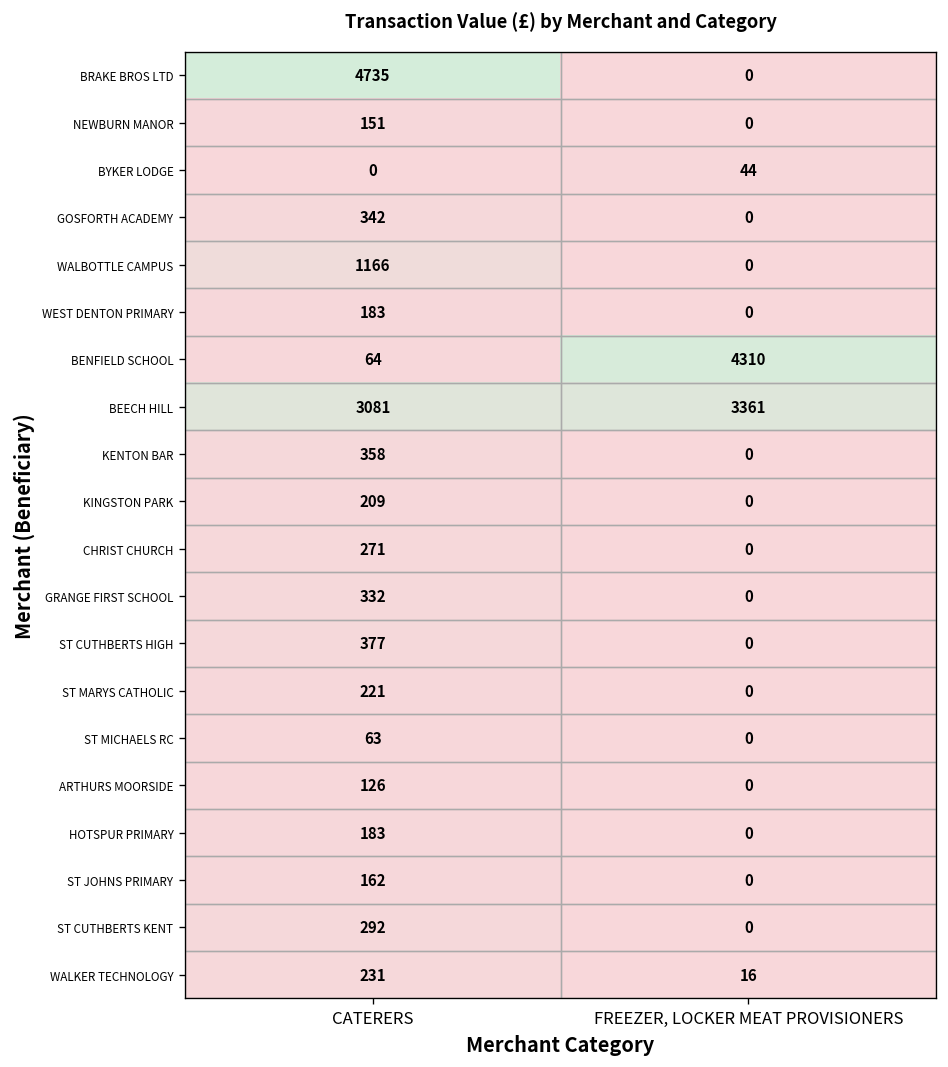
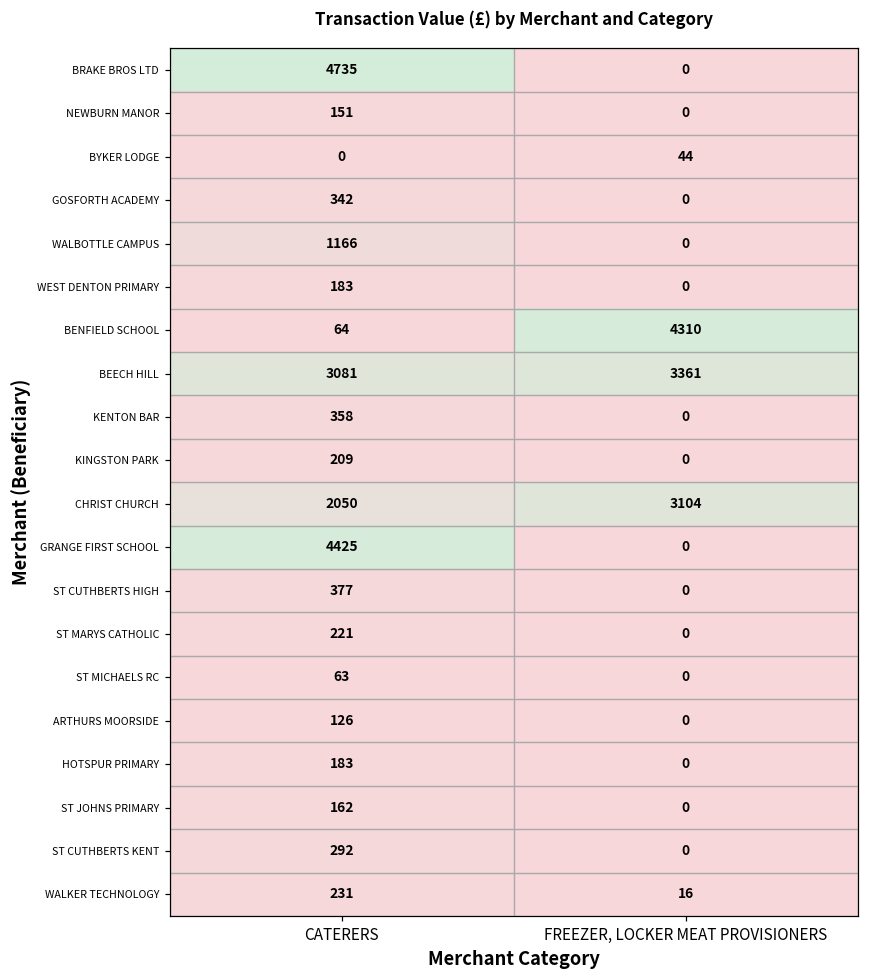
  {
    "BRAKE BROS LTD": {
      "CATERERS": 4735,
      "FREEZER, LOCKER MEAT PROVISIONERS": 0
    },
    "NEWBURN MANOR": {
      "CATERERS": 151,
      "FREEZER, LOCKER MEAT PROVISIONERS": 0
    },
    "BYKER LODGE": {
      "CATERERS": 0,
      "FREEZER, LOCKER MEAT PROVISIONERS": 44
    },
    "GOSFORTH ACADEMY": {
      "CATERERS": 342,
      "FREEZER, LOCKER MEAT PROVISIONERS": 0
    },
    "WALBOTTLE CAMPUS": {
      "CATERERS": 1166,
      "FREEZER, LOCKER MEAT PROVISIONERS": 0
    },
    "WEST DENTON PRIMARY": {
      "CATERERS": 183,
      "FREEZER, LOCKER MEAT PROVISIONERS": 0
    },
    "BENFIELD SCHOOL": {
      "CATERERS": 64,
      "FREEZER, LOCKER MEAT PROVISIONERS": 4310
    },
    "BEECH HILL": {
      "CATERERS": 3081,
      "FREEZER, LOCKER MEAT PROVISIONERS": 3361
    },
    "KENTON BAR": {
      "CATERERS": 358,
      "FREEZER, LOCKER MEAT PROVISIONERS": 0
    },
    "KINGSTON PARK": {
      "CATERERS": 209,
      "FREEZER, LOCKER MEAT PROVISIONERS": 0
    },
    "CHRIST CHURCH": {
-     "CATERERS": 271,
-     "FREEZER, LOCKER MEAT PROVISIONERS": 0
+     "CATERERS": 2050,
+     "FREEZER, LOCKER MEAT PROVISIONERS": 3104
    },
    "GRANGE FIRST SCHOOL": {
-     "CATERERS": 332,
+     "CATERERS": 4425,
      "FREEZER, LOCKER MEAT PROVISIONERS": 0
    },
    "ST CUTHBERTS HIGH": {
      "CATERERS": 377,
      "FREEZER, LOCKER MEAT PROVISIONERS": 0
    },
    "ST MARYS CATHOLIC": {
      "CATERERS": 221,
      "FREEZER, LOCKER MEAT PROVISIONERS": 0
    },
    "ST MICHAELS RC": {
      "CATERERS": 63,
      "FREEZER, LOCKER MEAT PROVISIONERS": 0
    },
    "ARTHURS MOORSIDE": {
      "CATERERS": 126,
      "FREEZER, LOCKER MEAT PROVISIONERS": 0
    },
    "HOTSPUR PRIMARY": {
      "CATERERS": 183,
      "FREEZER, LOCKER MEAT PROVISIONERS": 0
    },
    "ST JOHNS PRIMARY": {
      "CATERERS": 162,
      "FREEZER, LOCKER MEAT PROVISIONERS": 0
    },
    "ST CUTHBERTS KENT": {
      "CATERERS": 292,
      "FREEZER, LOCKER MEAT PROVISIONERS": 0
    },
    "WALKER TECHNOLOGY": {
      "CATERERS": 231,
      "FREEZER, LOCKER MEAT PROVISIONERS": 16
    }
  }
